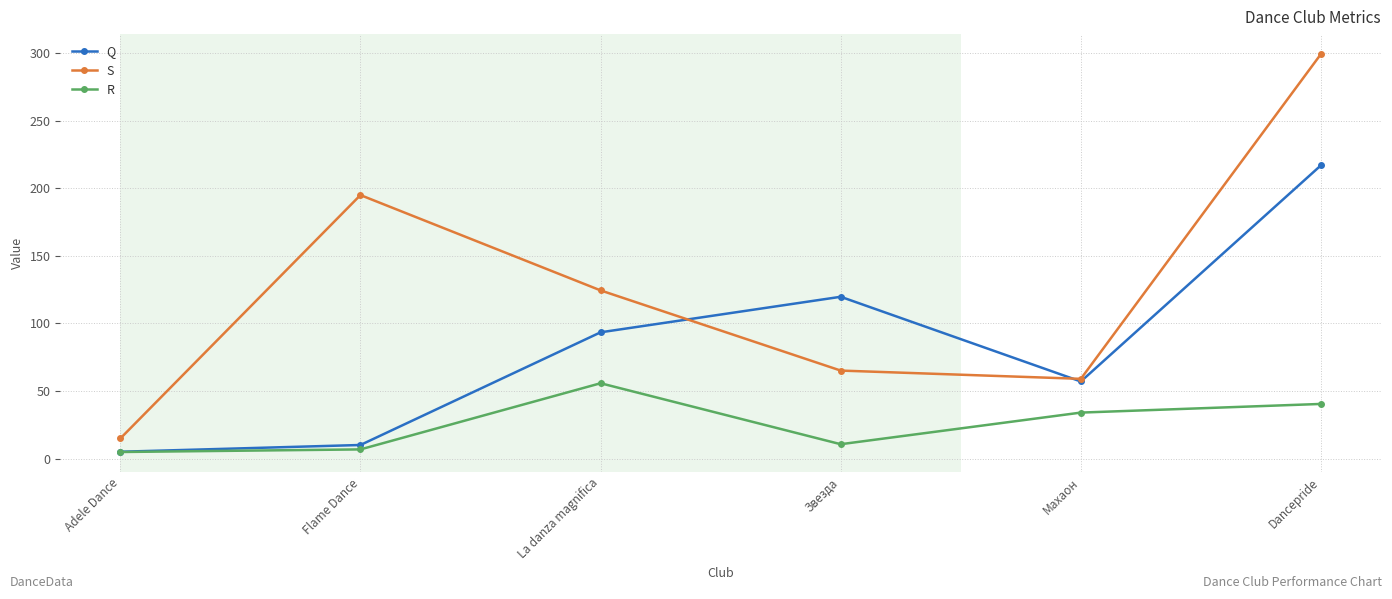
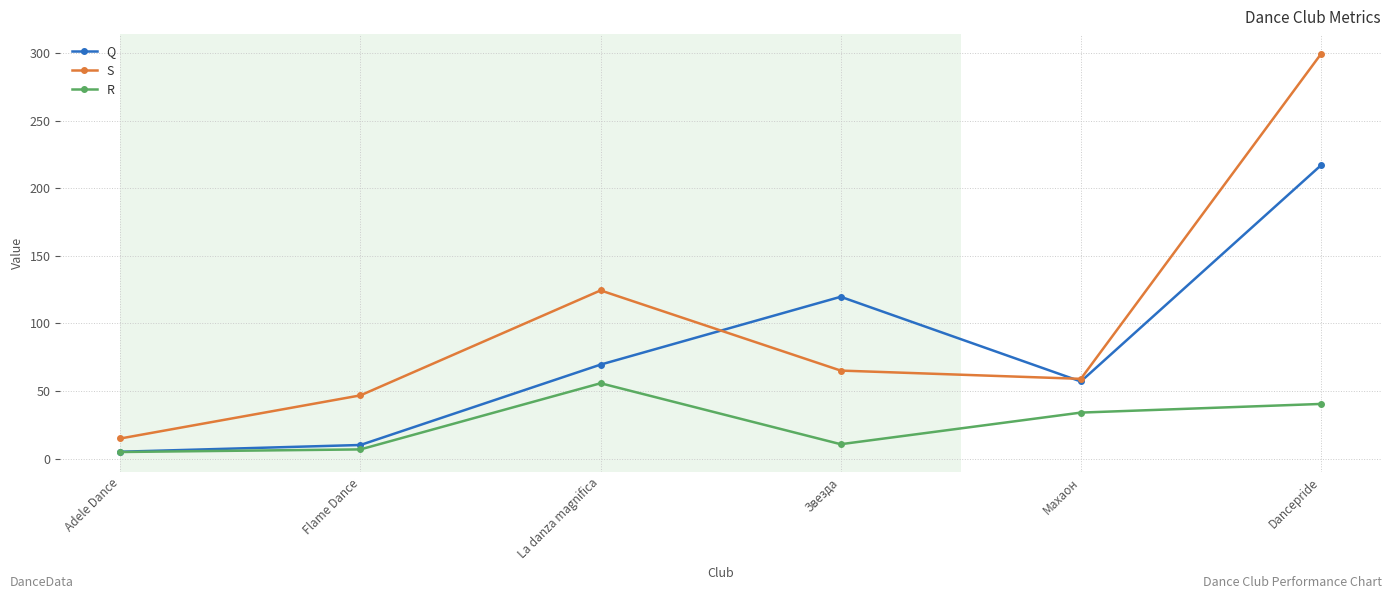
  {
    "Q": {
      "Flame Dance": 10,
-     "La danza magnifica": 93,
+     "La danza magnifica": 70,
      "Звезда": 120,
      "Махаон": 57,
      "Dancepride": 217
    },
    "S": {
      "Adele Dance": 15,
-     "Flame Dance": 195,
+     "Flame Dance": 47,
      "La danza magnifica": 124,
      "Звезда": 65,
      "Махаон": 59,
      "Dancepride": 299
    },
    "R": {
      "Flame Dance": 7,
      "La danza magnifica": 56,
      "Звезда": 11,
      "Махаон": 34,
      "Dancepride": 40
    }
  }
